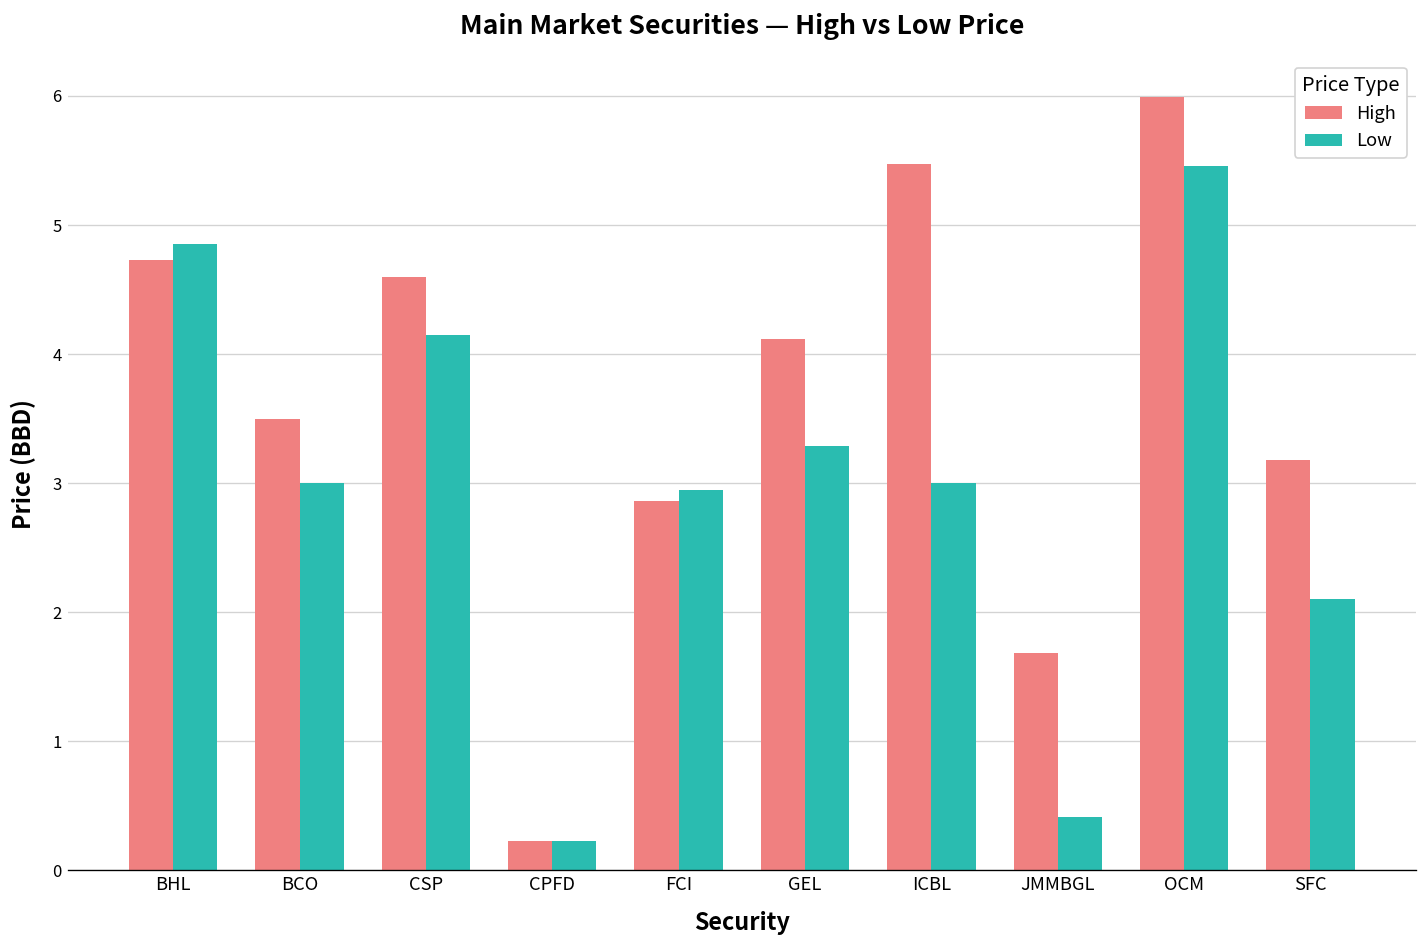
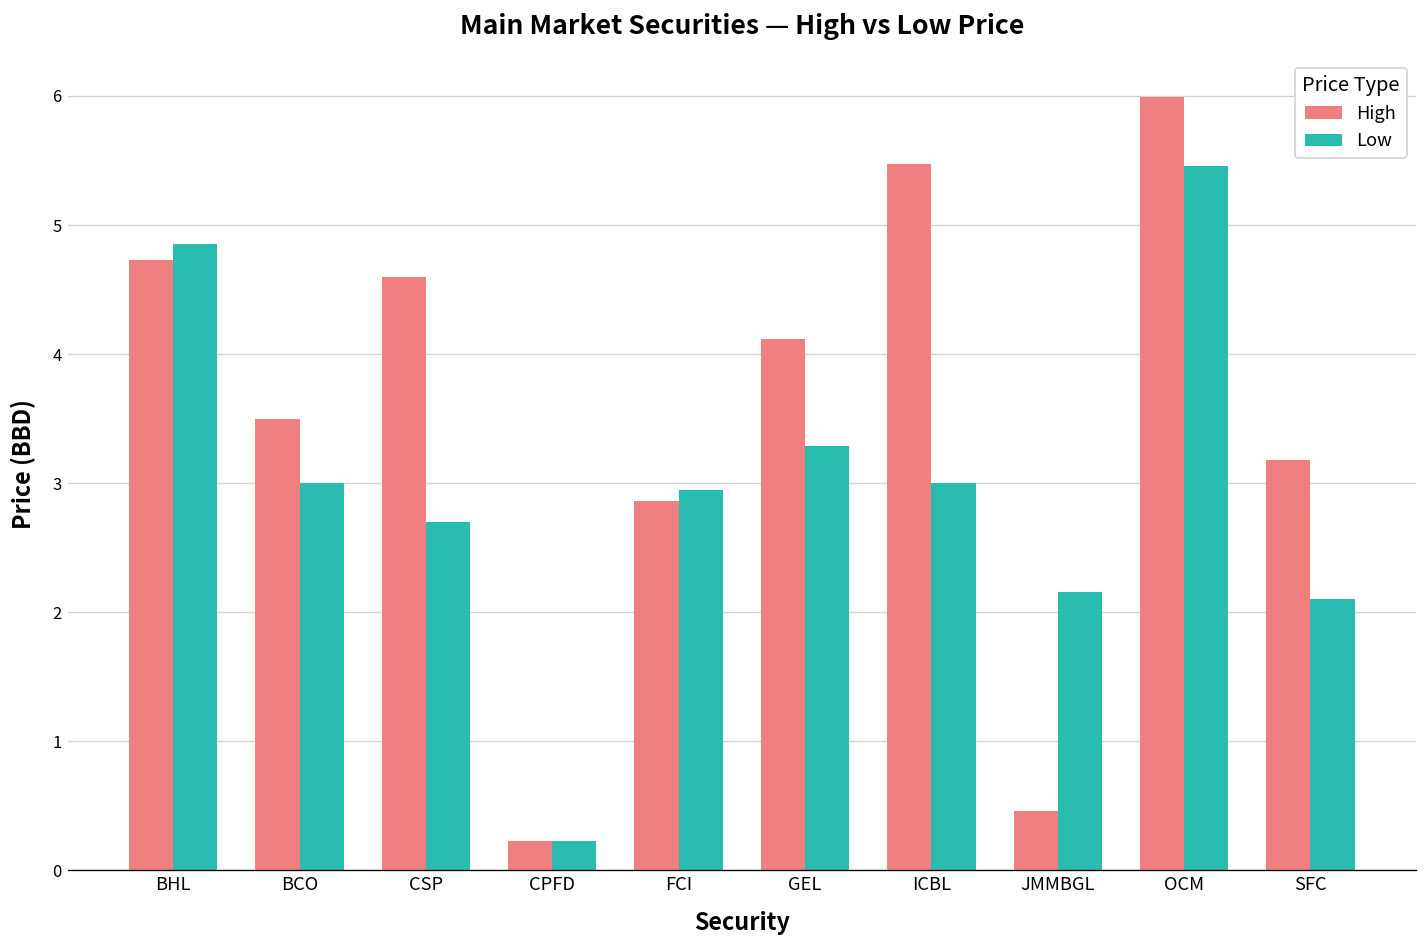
  {
    "High": {
      "BHL": 4.73,
      "BCO": 3.50,
      "CSP": 4.60,
      "CPFD": 0.23,
      "FCI": 2.86,
      "GEL": 4.12,
      "ICBL": 5.47,
-     "JMMBGL": 1.68,
+     "JMMBGL": 0.46,
      "OCM": 5.99,
      "SFC": 3.18
    },
    "Low": {
      "BHL": 4.85,
      "BCO": 3.00,
-     "CSP": 4.15,
+     "CSP": 2.70,
      "CPFD": 0.23,
      "FCI": 2.95,
      "GEL": 3.29,
      "ICBL": 3.00,
-     "JMMBGL": 0.41,
+     "JMMBGL": 2.16,
      "OCM": 5.46,
      "SFC": 2.10
    }
  }
